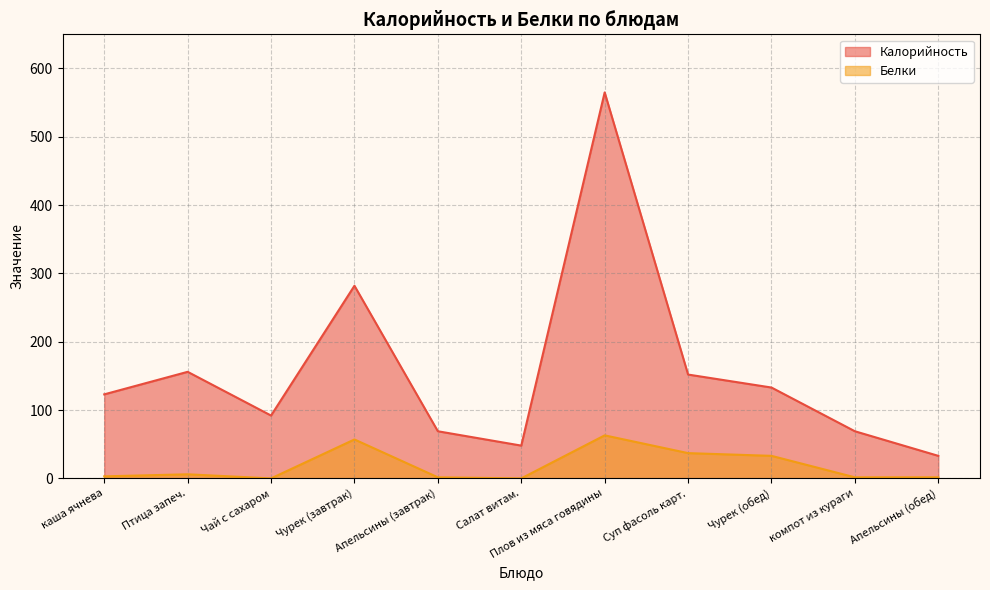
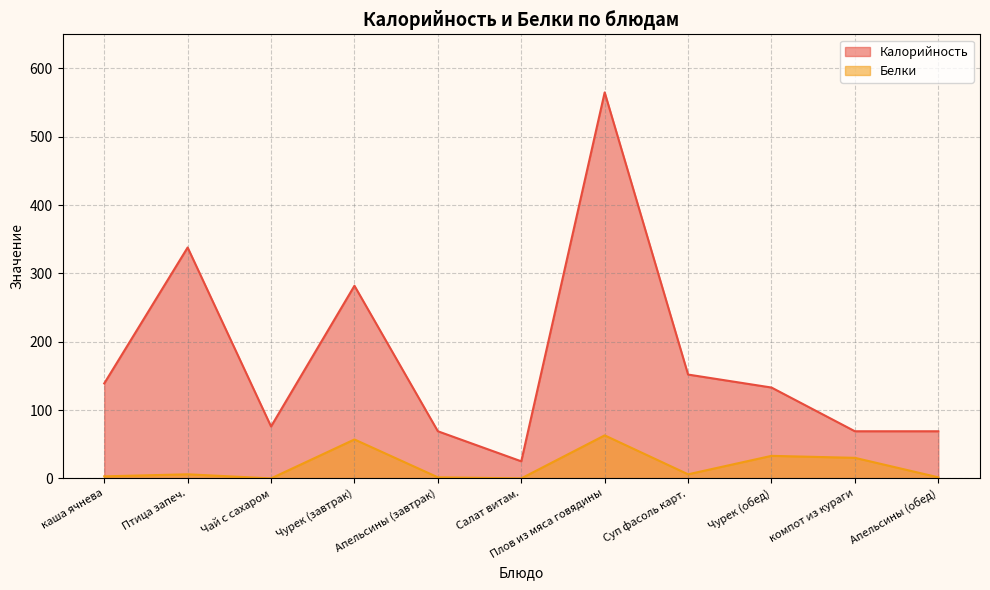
  {
    "Калорийность": {
-     "каша ячнева": 120,
-     "Птица запеч.": 160,
-     "Чай с сахаром": 90,
+     "каша ячнева": 140,
+     "Птица запеч.": 340,
+     "Чай с сахаром": 80,
      "Чурек (завтрак)": 280,
      "Апельсины (завтрак)": 70,
-     "Салат витам.": 50,
+     "Салат витам.": 30,
      "Плов из мяса говядины": 570,
      "Суп фасоль карт.": 150,
      "Чурек (обед)": 130,
      "компот из кураги": 70,
-     "Апельсины (обед)": 30
+     "Апельсины (обед)": 70
    },
    "Белки": {
      "каша ячнева": 0,
      "Птица запеч.": 10,
      "Чай с сахаром": 0,
      "Чурек (завтрак)": 60,
      "Апельсины (завтрак)": 0,
      "Салат витам.": 0,
      "Плов из мяса говядины": 60,
-     "Суп фасоль карт.": 40,
+     "Суп фасоль карт.": 10,
      "Чурек (обед)": 30,
-     "компот из кураги": 0,
+     "компот из кураги": 30,
      "Апельсины (обед)": 0
    }
  }
